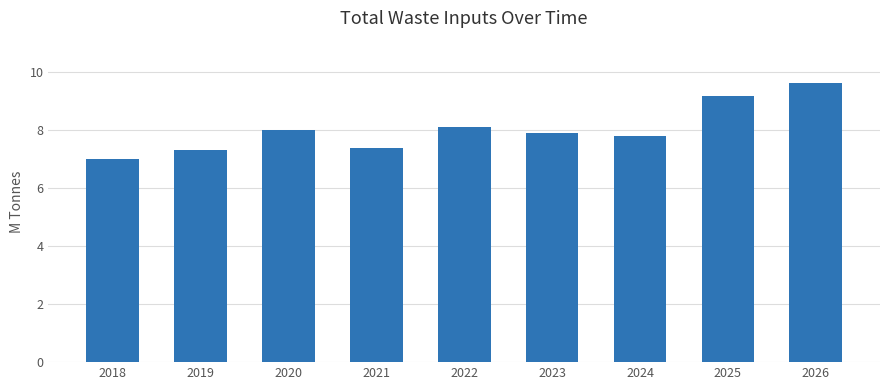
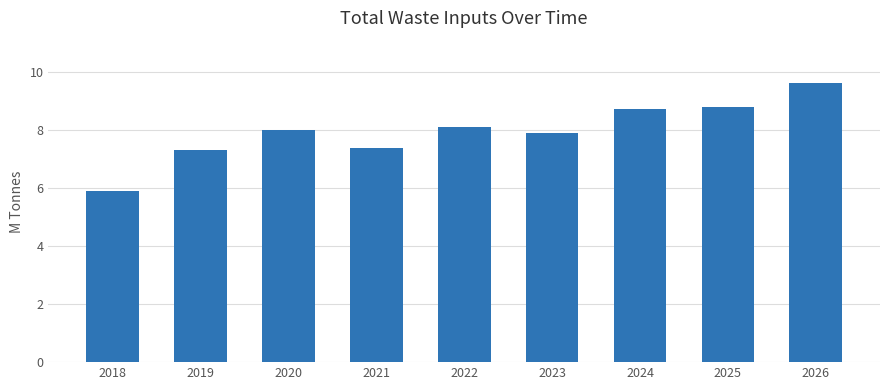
  {
-   "2018": 7.0,
+   "2018": 5.9,
    "2019": 7.3,
    "2020": 8.0,
    "2021": 7.4,
    "2022": 8.1,
    "2023": 7.9,
-   "2024": 7.8,
-   "2025": 9.2,
+   "2024": 8.7,
+   "2025": 8.8,
    "2026": 9.6
  }
